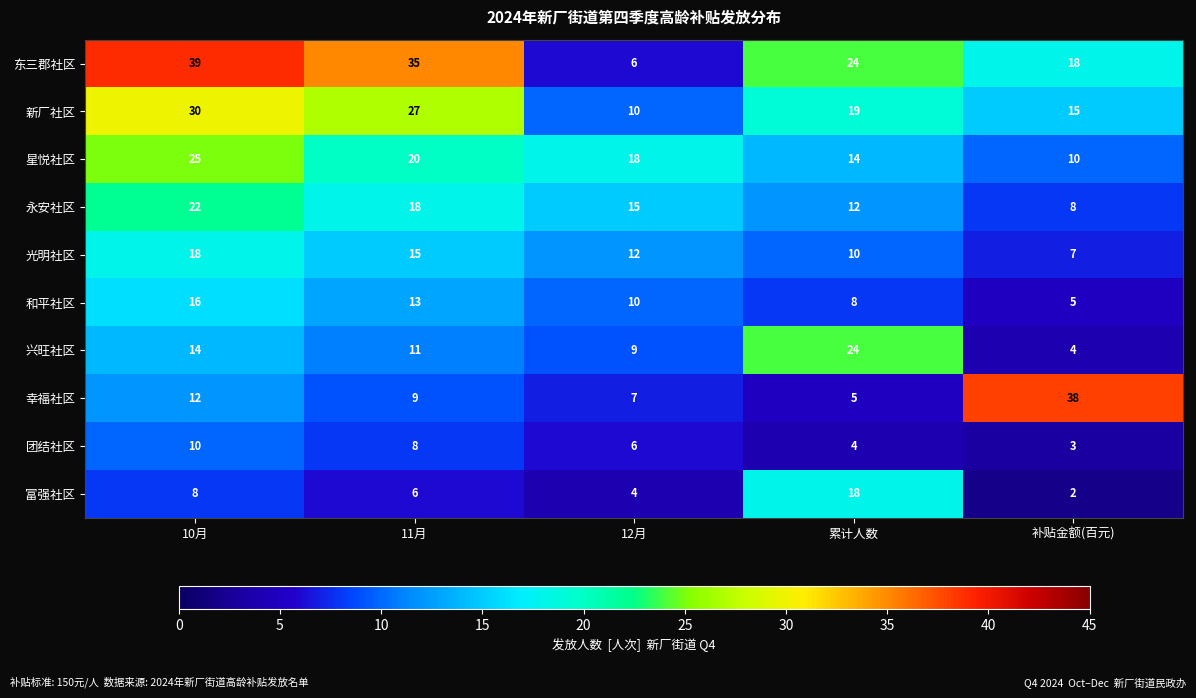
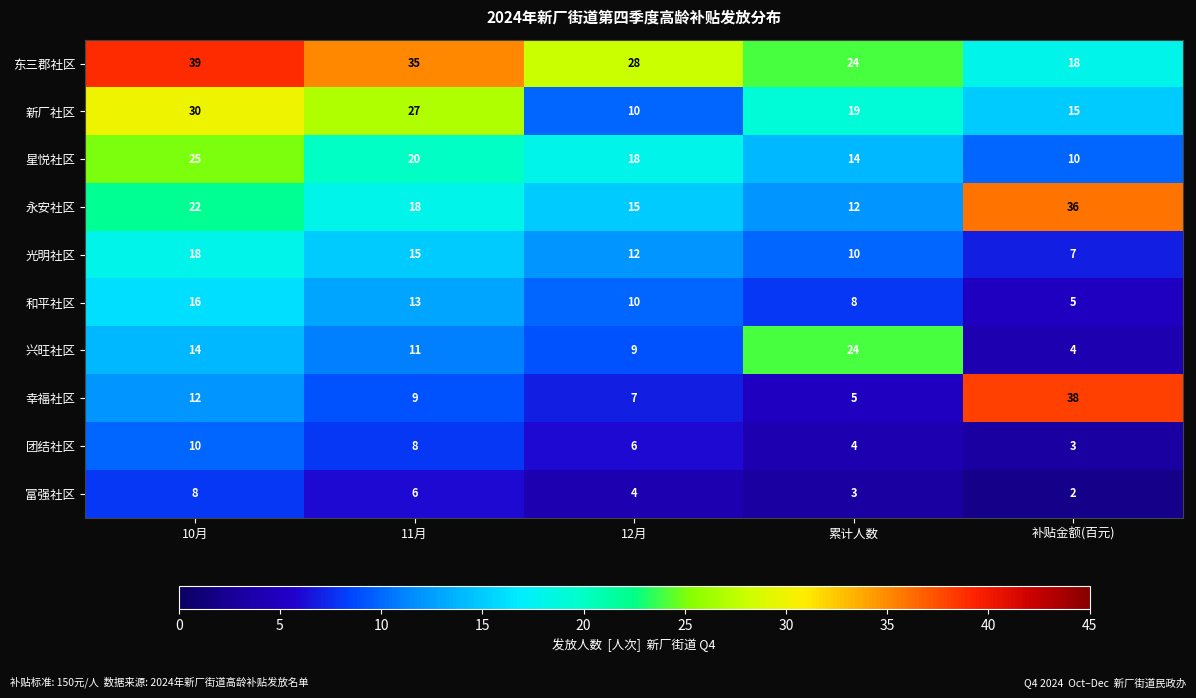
  {
    "东三郡社区": {
      "10月": 39,
      "11月": 35,
-     "12月": 6,
+     "12月": 28,
      "累计人数": 24,
      "补贴金额(百元)": 18
    },
    "新厂社区": {
      "10月": 30,
      "11月": 27,
      "12月": 10,
      "累计人数": 19,
      "补贴金额(百元)": 15
    },
    "星悦社区": {
      "10月": 25,
      "11月": 20,
      "12月": 18,
      "累计人数": 14,
      "补贴金额(百元)": 10
    },
    "永安社区": {
      "10月": 22,
      "11月": 18,
      "12月": 15,
      "累计人数": 12,
-     "补贴金额(百元)": 8
+     "补贴金额(百元)": 36
    },
    "光明社区": {
      "10月": 18,
      "11月": 15,
      "12月": 12,
      "累计人数": 10,
      "补贴金额(百元)": 7
    },
    "和平社区": {
      "10月": 16,
      "11月": 13,
      "12月": 10,
      "累计人数": 8,
      "补贴金额(百元)": 5
    },
    "兴旺社区": {
      "10月": 14,
      "11月": 11,
      "12月": 9,
      "累计人数": 24,
      "补贴金额(百元)": 4
    },
    "幸福社区": {
      "10月": 12,
      "11月": 9,
      "12月": 7,
      "累计人数": 5,
      "补贴金额(百元)": 38
    },
    "团结社区": {
      "10月": 10,
      "11月": 8,
      "12月": 6,
      "累计人数": 4,
      "补贴金额(百元)": 3
    },
    "富强社区": {
      "10月": 8,
      "11月": 6,
      "12月": 4,
-     "累计人数": 18,
+     "累计人数": 3,
      "补贴金额(百元)": 2
    }
  }
